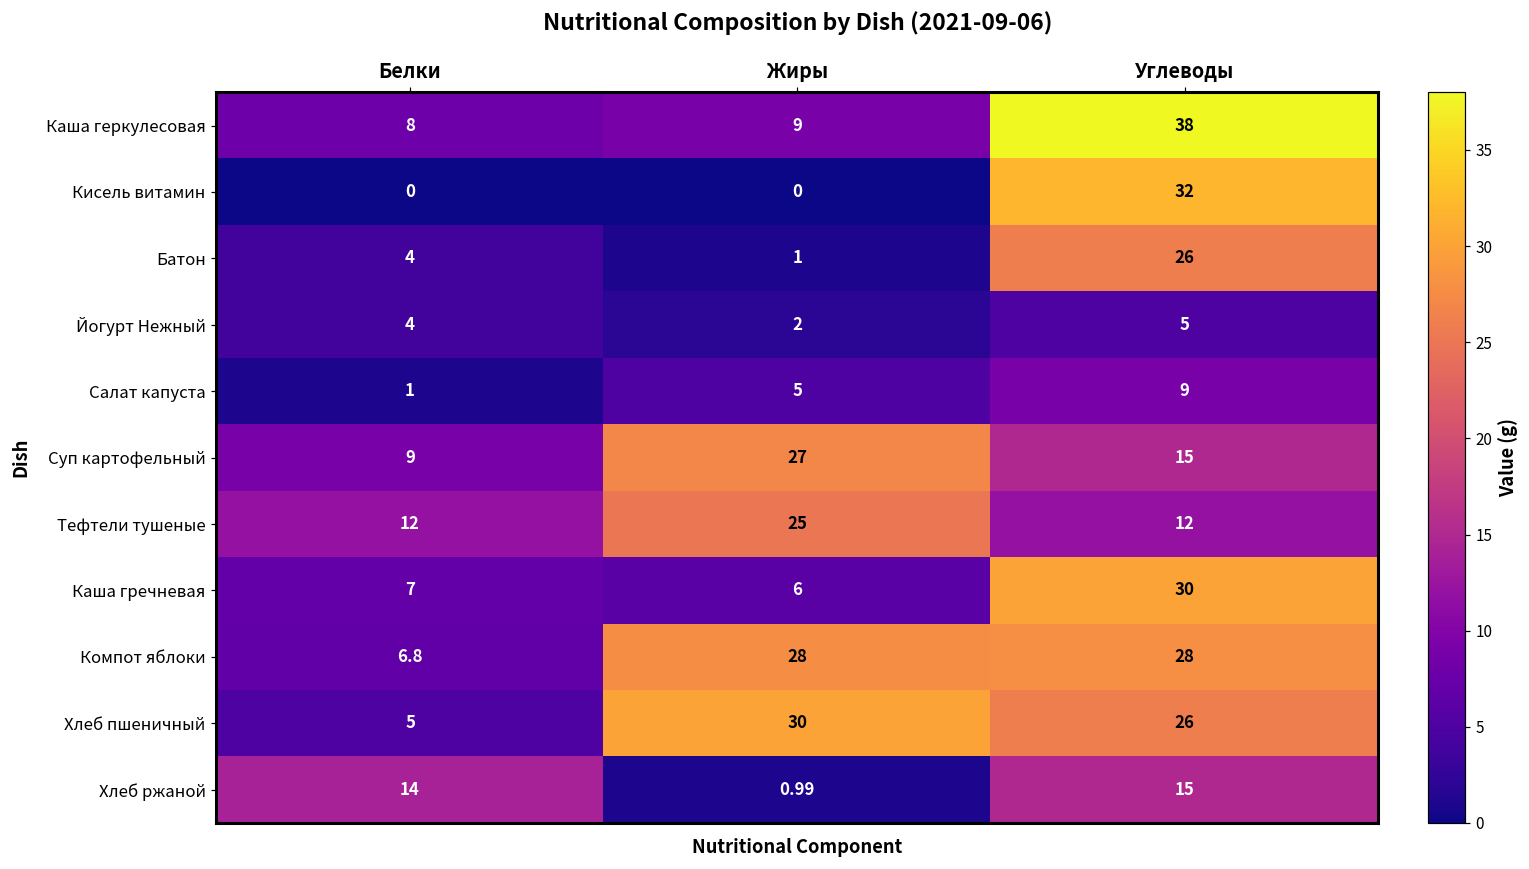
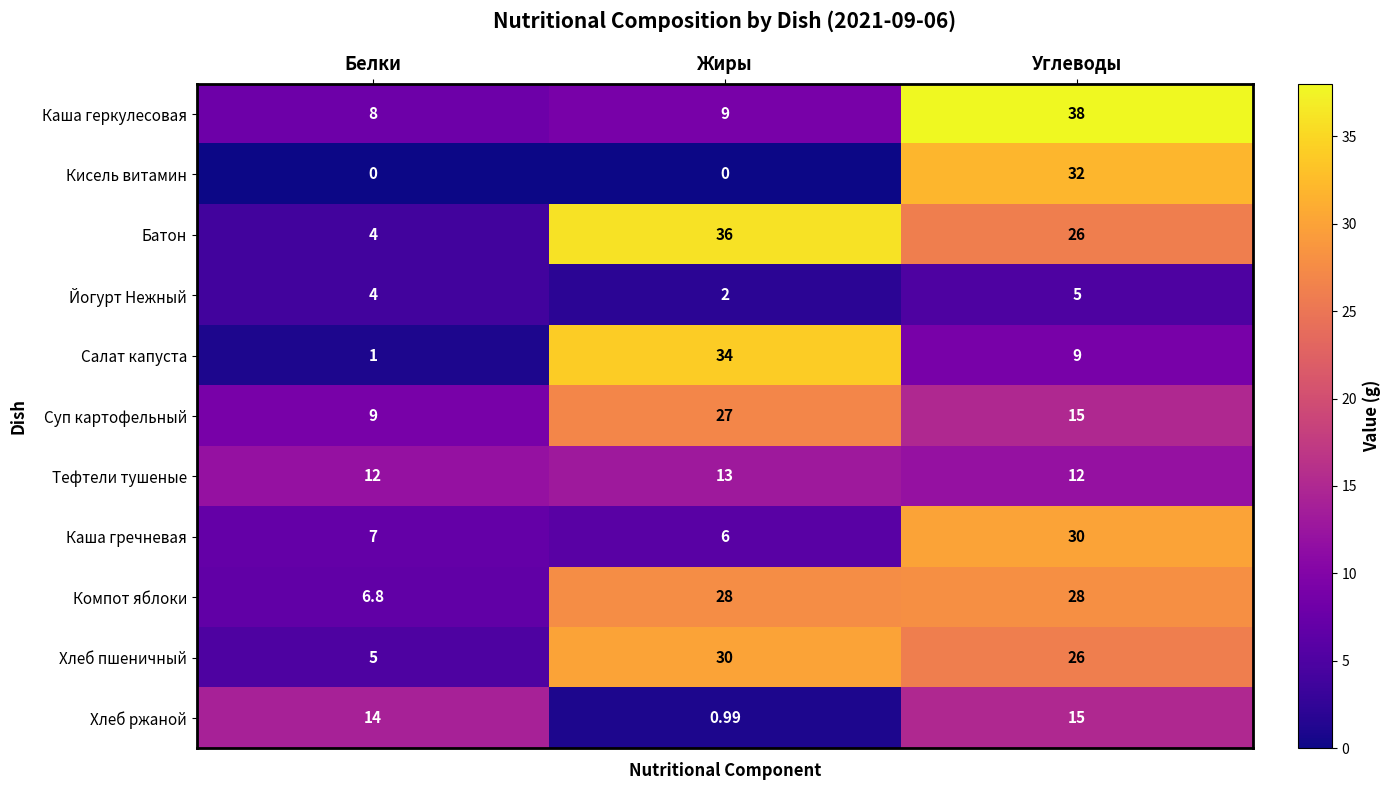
  {
    "Каша геркулесовая": {
      "Белки": 8,
      "Жиры": 9,
      "Углеводы": 38
    },
    "Кисель витамин": {
      "Белки": 0,
      "Жиры": 0,
      "Углеводы": 32
    },
    "Батон": {
      "Белки": 4,
-     "Жиры": 1,
+     "Жиры": 36,
      "Углеводы": 26
    },
    "Йогурт Нежный": {
      "Белки": 4,
      "Жиры": 2,
      "Углеводы": 5
    },
    "Салат капуста": {
      "Белки": 1,
-     "Жиры": 5,
+     "Жиры": 34,
      "Углеводы": 9
    },
    "Суп картофельный": {
      "Белки": 9,
      "Жиры": 27,
      "Углеводы": 15
    },
    "Тефтели тушеные": {
      "Белки": 12,
-     "Жиры": 25,
+     "Жиры": 13,
      "Углеводы": 12
    },
    "Каша гречневая": {
      "Белки": 7,
      "Жиры": 6,
      "Углеводы": 30
    },
    "Компот яблоки": {
      "Белки": 6.8,
      "Жиры": 28,
      "Углеводы": 28
    },
    "Хлеб пшеничный": {
      "Белки": 5,
      "Жиры": 30,
      "Углеводы": 26
    },
    "Хлеб ржаной": {
      "Белки": 14,
      "Жиры": 0.99,
      "Углеводы": 15
    }
  }
